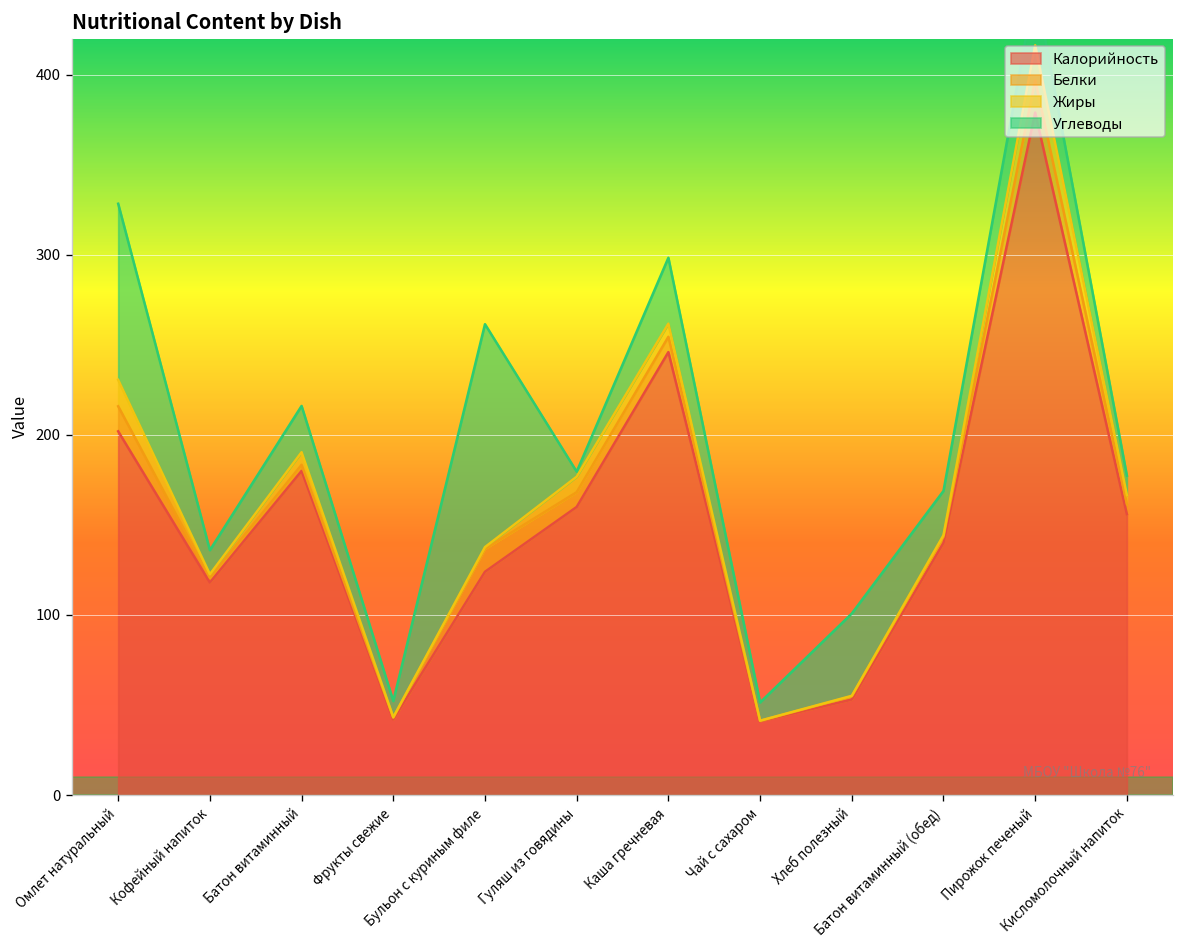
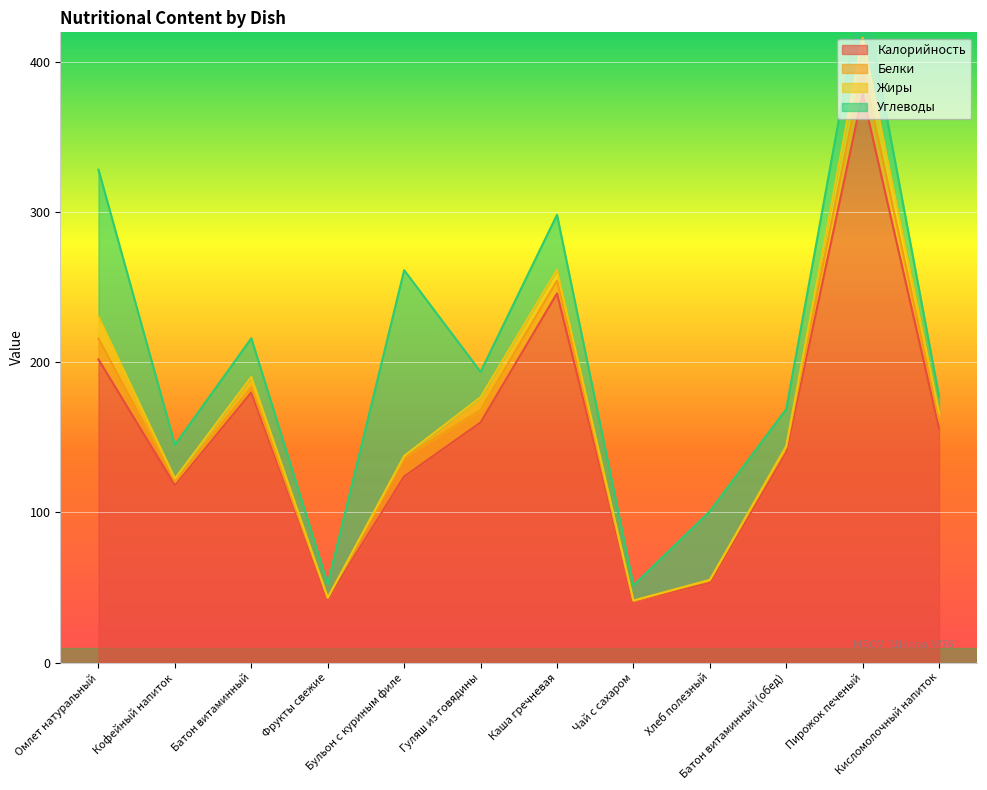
  {
    "Калорийность": {
      "Омлет натуральный": 202,
      "Кофейный напиток": 118,
      "Батон витаминный": 180,
      "Бульон с куриным филе": 124,
      "Гуляш из говядины": 160,
      "Каша гречневая": 246,
      "Хлеб полезный": 53,
      "Батон витаминный (обед)": 140,
      "Кисломолочный напиток": 156
    },
    "Углеводы": {
      "Омлет натуральный": 98,
-     "Кофейный напиток": 13,
+     "Кофейный напиток": 23,
      "Батон витаминный": 26,
      "Фрукты свежие": 9,
      "Бульон с куриным филе": 124,
-     "Гуляш из говядины": 3,
+     "Гуляш из говядины": 17,
      "Каша гречневая": 37,
      "Чай с сахаром": 10,
      "Хлеб полезный": 46,
      "Батон витаминный (обед)": 25,
      "Кисломолочный напиток": 11
    }
  }
